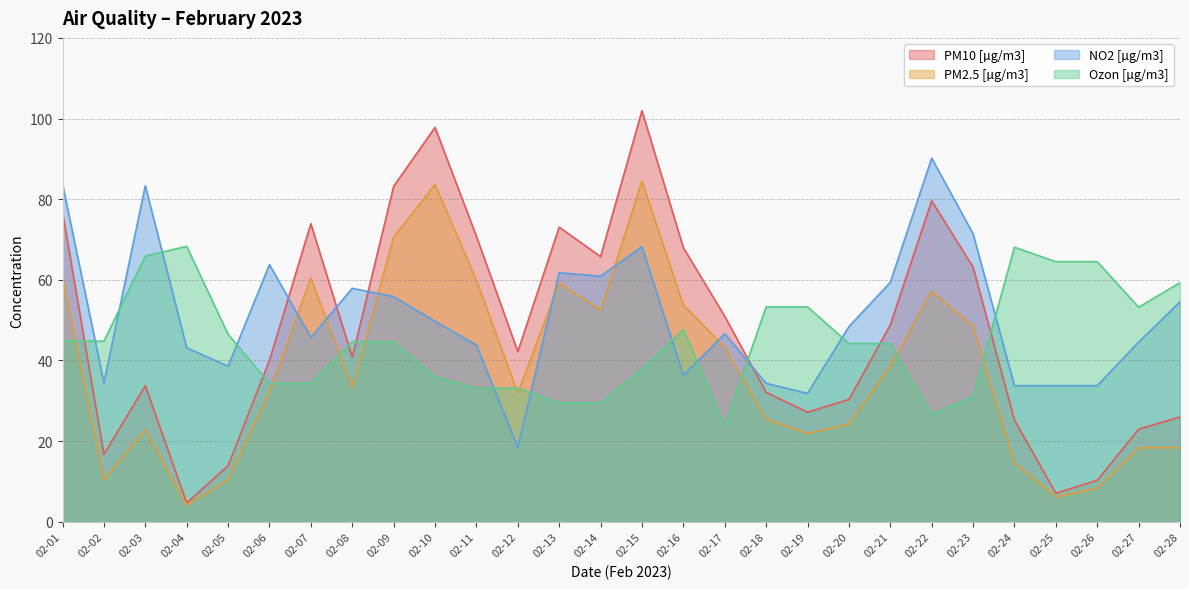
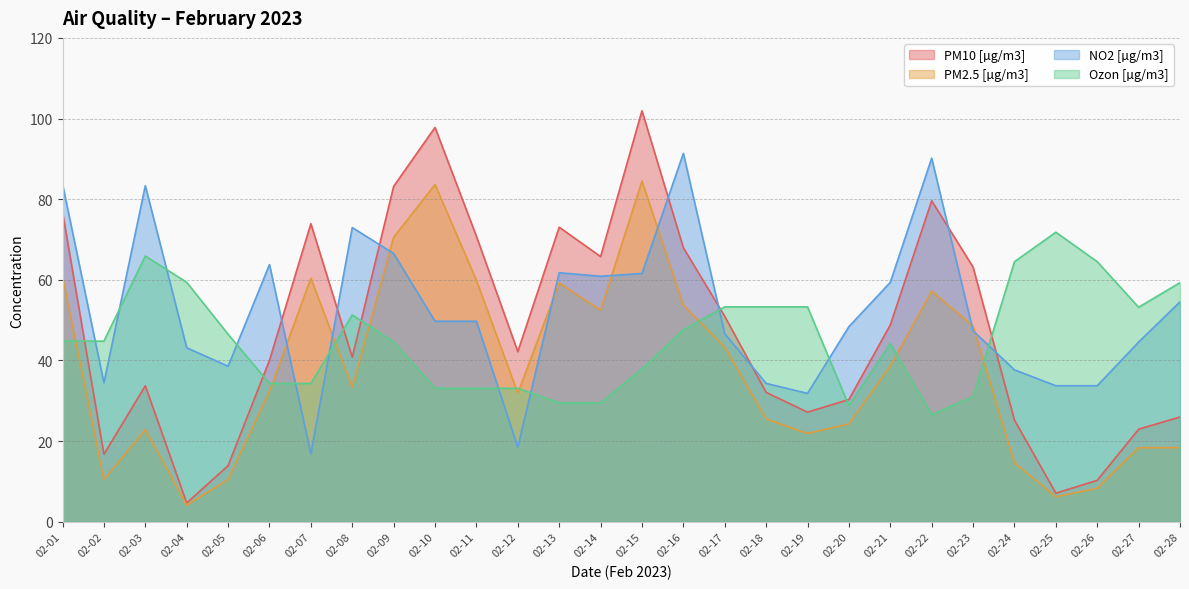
  {
    "NO2 [µg/m3]": {
      "02-01": 84,
      "02-02": 34,
      "02-03": 83,
      "02-04": 43,
      "02-05": 39,
      "02-06": 64,
-     "02-07": 46,
-     "02-08": 58,
-     "02-09": 56,
+     "02-07": 17,
+     "02-08": 73,
+     "02-09": 67,
      "02-10": 50,
-     "02-11": 44,
+     "02-11": 50,
      "02-12": 19,
      "02-13": 62,
      "02-14": 61,
-     "02-15": 68,
-     "02-16": 36,
+     "02-15": 62,
+     "02-16": 91,
      "02-17": 47,
      "02-18": 34,
      "02-19": 32,
      "02-20": 48,
      "02-21": 59,
      "02-22": 90,
-     "02-23": 71,
-     "02-24": 34,
+     "02-23": 47,
+     "02-24": 38,
      "02-25": 34,
      "02-26": 34,
      "02-27": 45,
      "02-28": 55
    },
    "Ozon [µg/m3]": {
      "02-01": 45,
      "02-02": 45,
      "02-03": 66,
-     "02-04": 68,
+     "02-04": 59,
      "02-05": 47,
      "02-06": 34,
      "02-07": 34,
-     "02-08": 45,
+     "02-08": 51,
      "02-09": 45,
-     "02-10": 36,
+     "02-10": 33,
      "02-11": 33,
      "02-12": 33,
      "02-13": 30,
      "02-14": 30,
      "02-15": 38,
      "02-16": 48,
-     "02-17": 24,
+     "02-17": 53,
      "02-18": 53,
      "02-19": 53,
-     "02-20": 44,
+     "02-20": 29,
      "02-21": 44,
      "02-22": 27,
      "02-23": 31,
-     "02-24": 68,
-     "02-25": 65,
+     "02-24": 65,
+     "02-25": 72,
      "02-26": 65,
      "02-27": 53,
      "02-28": 59
    }
  }
